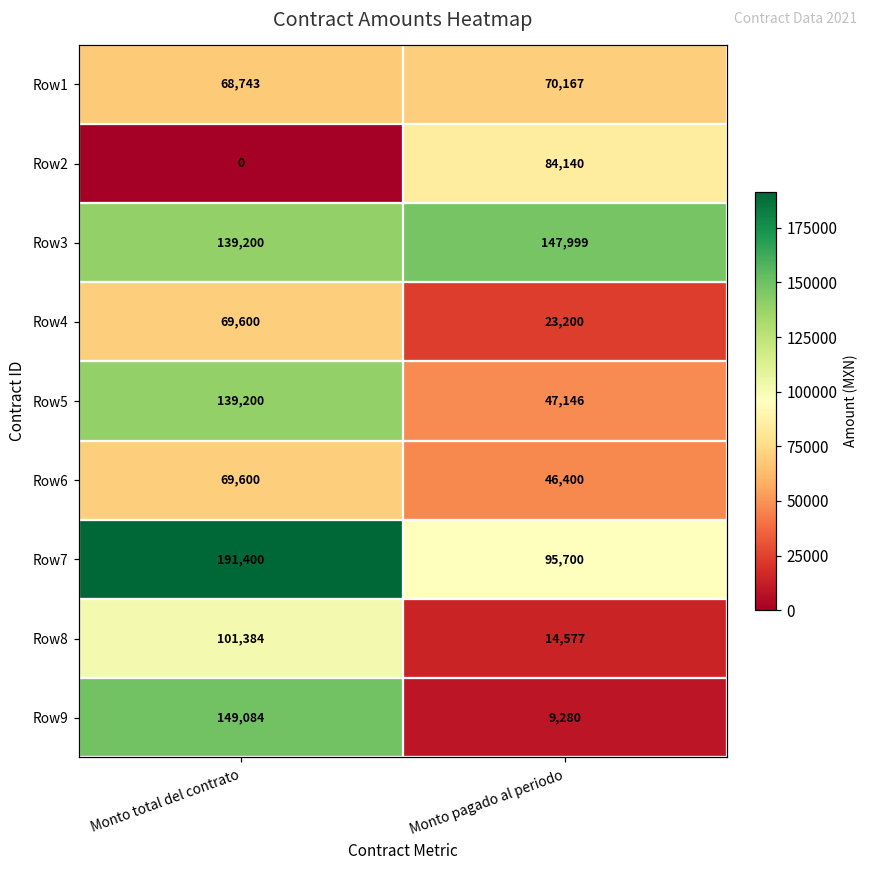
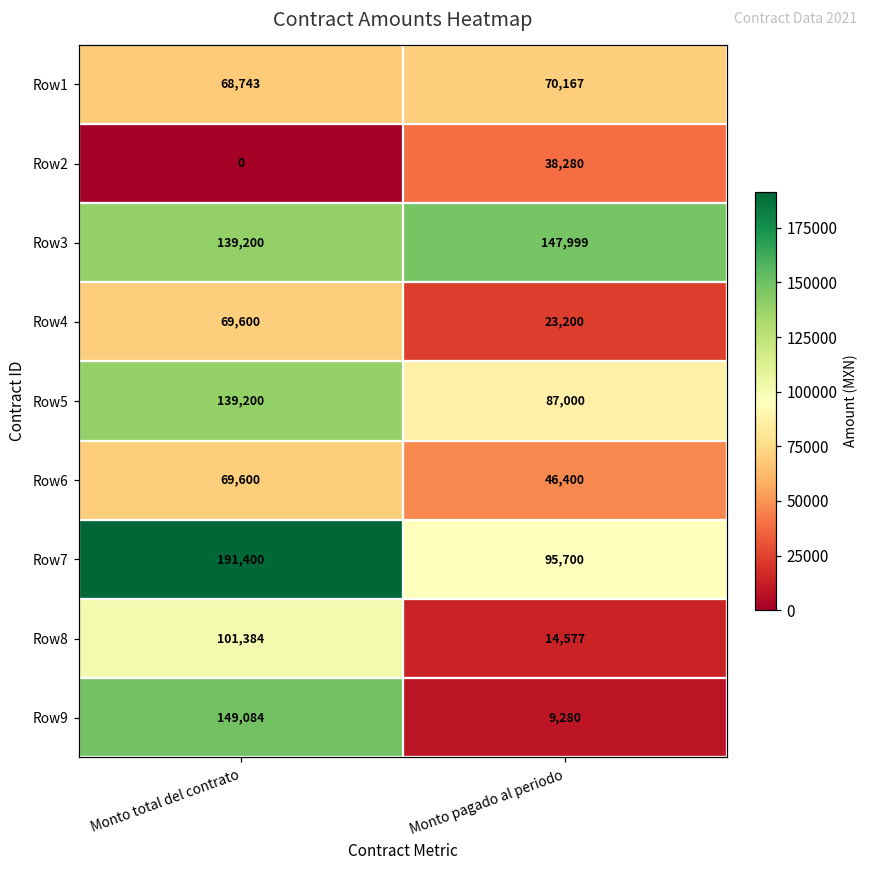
  {
    "Row1": {
      "Monto total del contrato": "68,743",
      "Monto pagado al periodo": "70,167"
    },
    "Row2": {
      "Monto total del contrato": "0",
-     "Monto pagado al periodo": "84,140"
+     "Monto pagado al periodo": "38,280"
    },
    "Row3": {
      "Monto total del contrato": "139,200",
      "Monto pagado al periodo": "147,999"
    },
    "Row4": {
      "Monto total del contrato": "69,600",
      "Monto pagado al periodo": "23,200"
    },
    "Row5": {
      "Monto total del contrato": "139,200",
-     "Monto pagado al periodo": "47,146"
+     "Monto pagado al periodo": "87,000"
    },
    "Row6": {
      "Monto total del contrato": "69,600",
      "Monto pagado al periodo": "46,400"
    },
    "Row7": {
      "Monto total del contrato": "191,400",
      "Monto pagado al periodo": "95,700"
    },
    "Row8": {
      "Monto total del contrato": "101,384",
      "Monto pagado al periodo": "14,577"
    },
    "Row9": {
      "Monto total del contrato": "149,084",
      "Monto pagado al periodo": "9,280"
    }
  }
